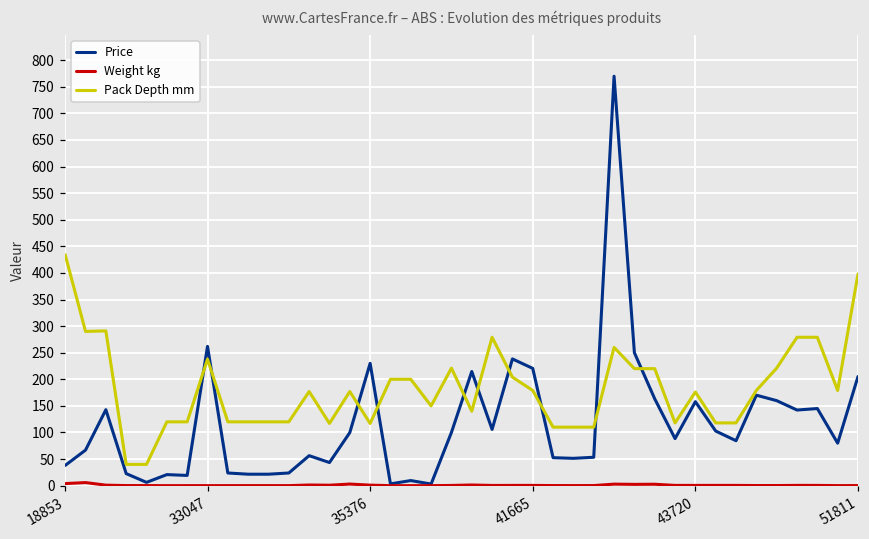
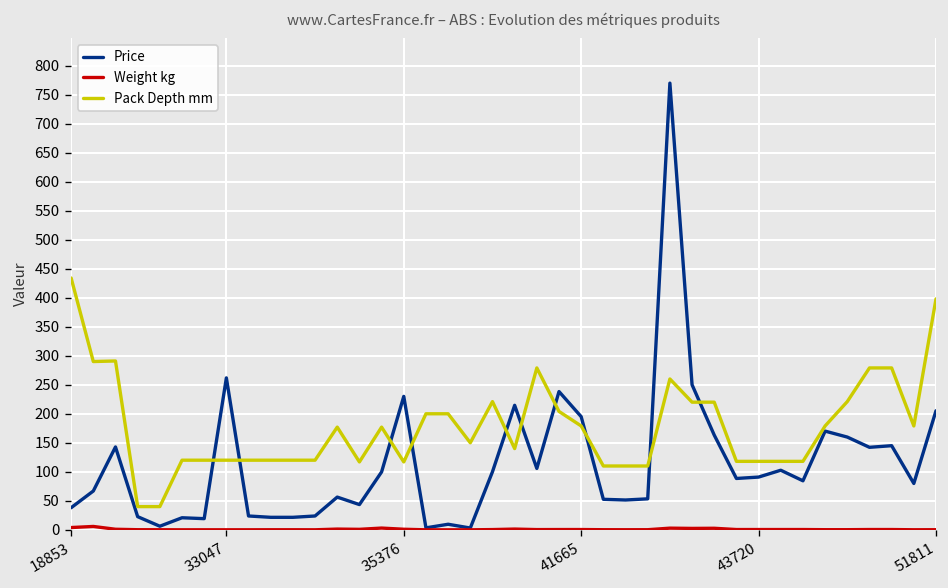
  {
    "Price": {
      "18853": 40,
      "33047": 260,
      "35376": 230,
-     "41665": 220,
-     "43720": 160,
+     "41665": 200,
+     "43720": 90,
      "51811": 210
    },
    "Weight kg": {
      "18853": 0,
      "33047": 0,
      "35376": 0,
      "41665": 0,
      "43720": 0,
      "51811": 0
    },
    "Pack Depth mm": {
      "18853": 430,
-     "33047": 240,
+     "33047": 120,
      "35376": 120,
      "41665": 180,
-     "43720": 180,
+     "43720": 120,
      "51811": 400
    }
  }
